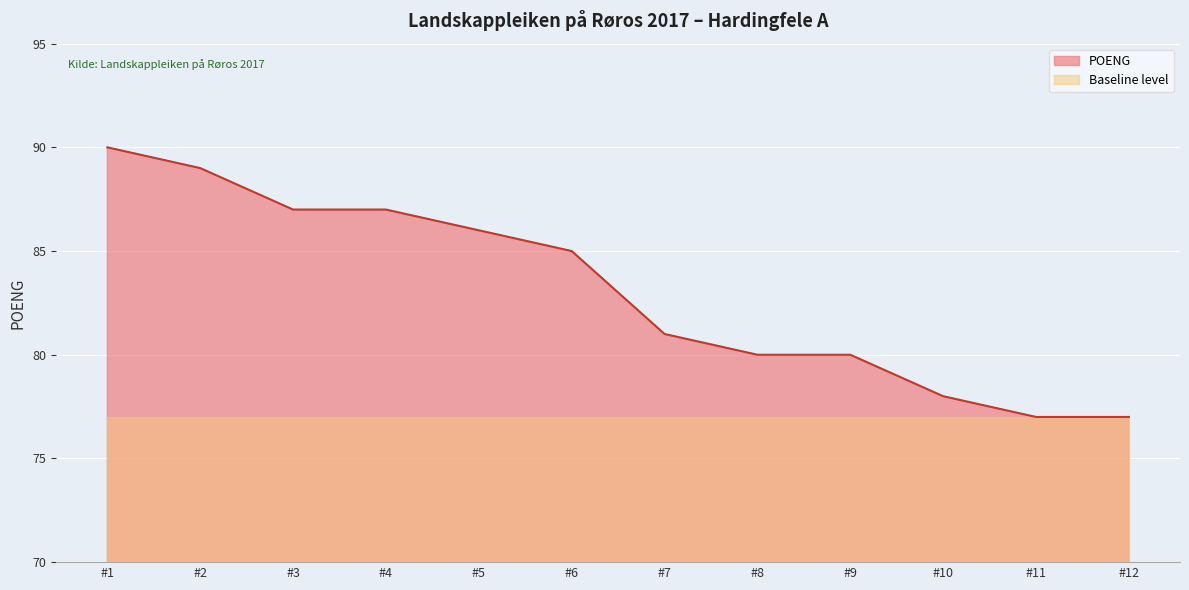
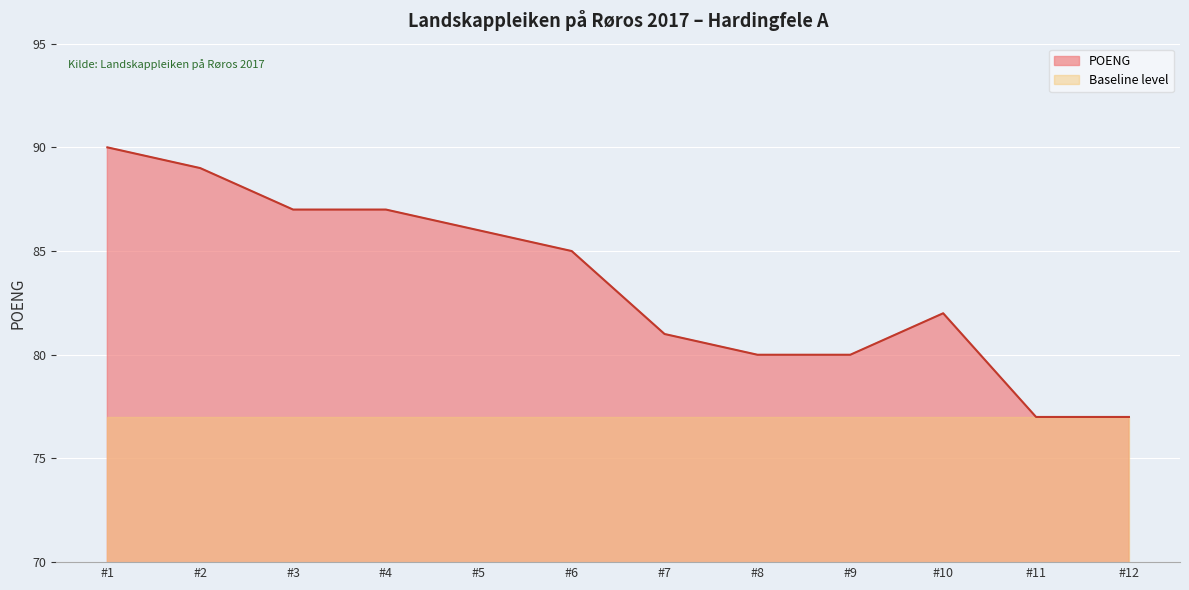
  {
    "POENG": {
      "#1": 90,
      "#2": 89,
      "#3": 87,
      "#4": 87,
      "#5": 86,
      "#6": 85,
      "#7": 81,
      "#8": 80,
      "#9": 80,
-     "#10": 78
+     "#10": 82
    },
    "Baseline level": {
      "#1": 77,
      "#2": 77,
      "#3": 77,
      "#4": 77,
      "#5": 77,
      "#6": 77,
      "#7": 77,
      "#8": 77,
      "#9": 77,
      "#10": 77
    }
  }
